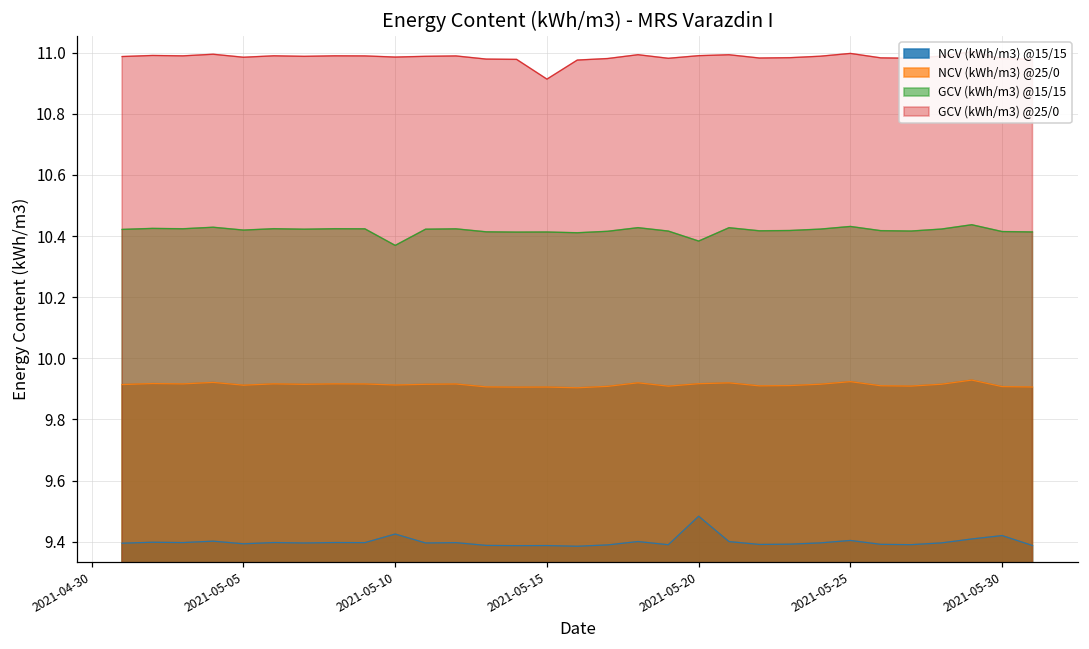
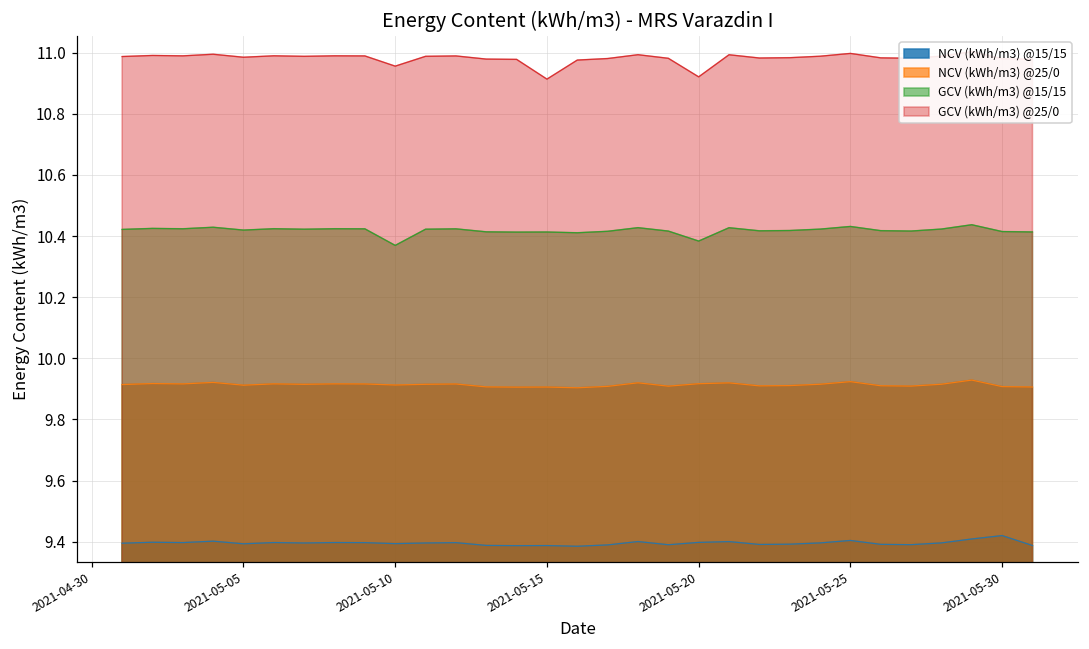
  {
    "NCV (kWh/m3) @15/15": {
      "2021-05-05": 9.39,
-     "2021-05-10": 9.42,
+     "2021-05-10": 9.39,
      "2021-05-15": 9.39,
-     "2021-05-20": 9.48,
+     "2021-05-20": 9.40,
      "2021-05-25": 9.40,
      "2021-05-30": 9.42
    },
    "NCV (kWh/m3) @25/0": {
      "2021-05-05": 9.91,
      "2021-05-10": 9.91,
      "2021-05-15": 9.91,
      "2021-05-20": 9.92,
      "2021-05-25": 9.92,
      "2021-05-30": 9.91
    },
    "GCV (kWh/m3) @15/15": {
      "2021-05-05": 10.42,
      "2021-05-10": 10.37,
      "2021-05-15": 10.41,
      "2021-05-20": 10.38,
      "2021-05-25": 10.43,
      "2021-05-30": 10.41
    },
    "GCV (kWh/m3) @25/0": {
      "2021-05-05": 10.98,
-     "2021-05-10": 10.99,
+     "2021-05-10": 10.96,
      "2021-05-15": 10.91,
-     "2021-05-20": 10.99,
+     "2021-05-20": 10.92,
      "2021-05-25": 11.00
    }
  }
